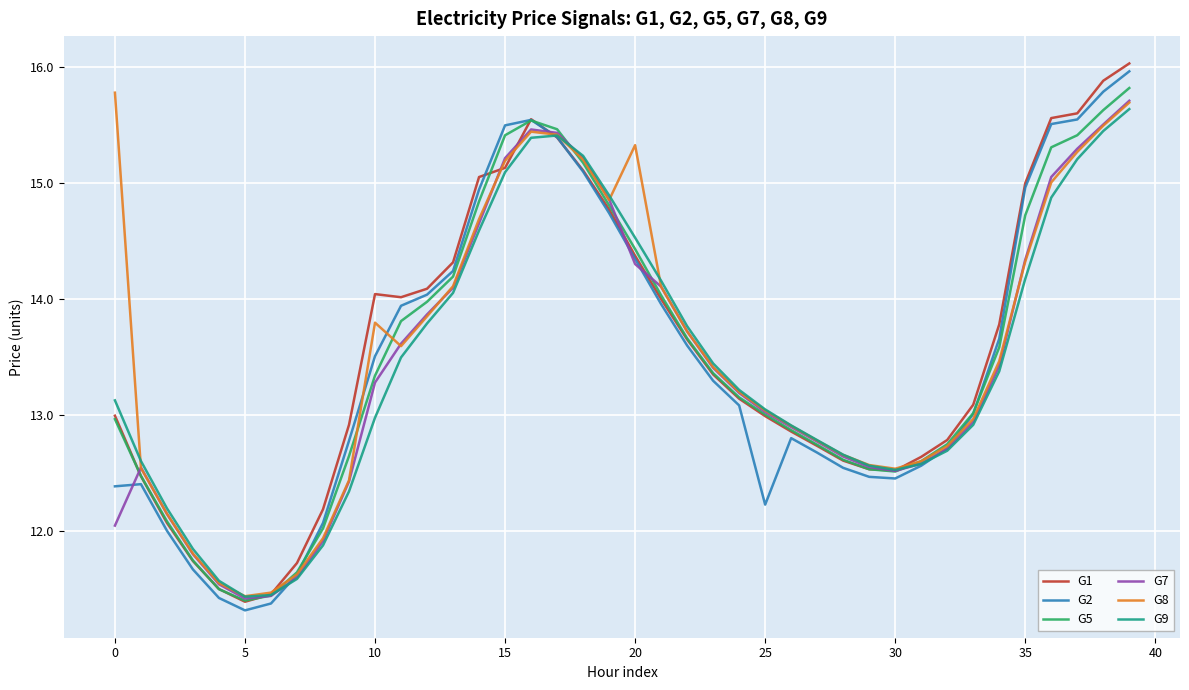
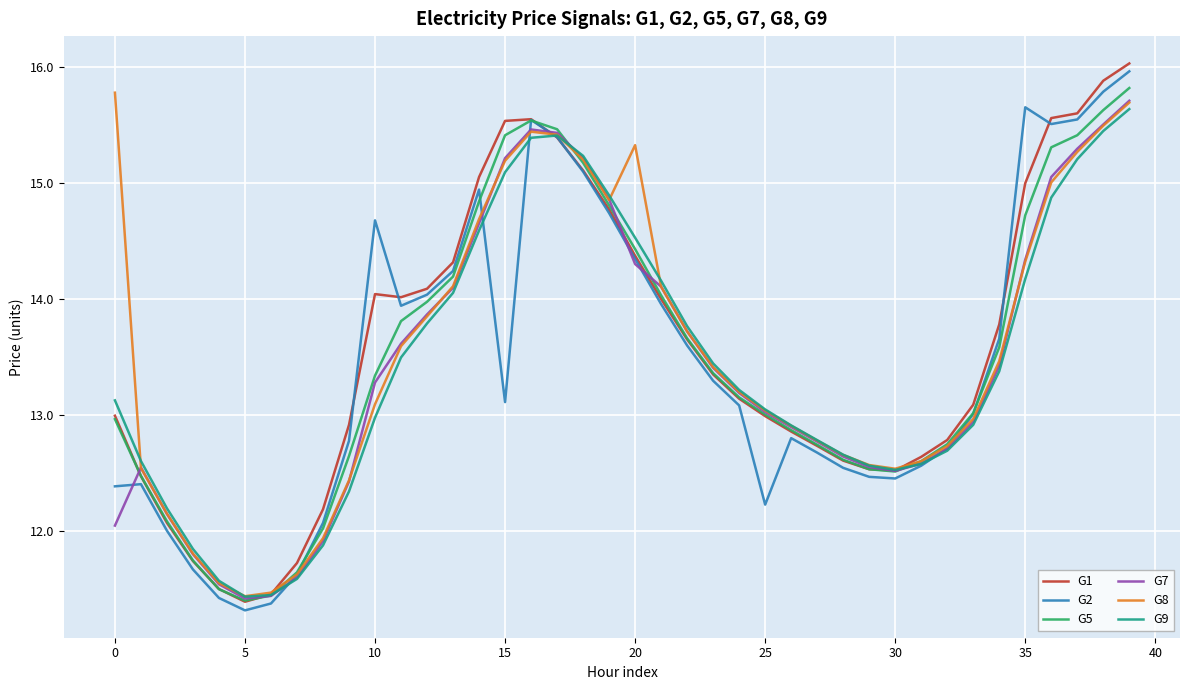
  {
    "G1": {
      "0": 12.99,
      "10": 14.04,
-     "15": 15.13,
+     "15": 15.53,
      "20": 14.37,
      "35": 15.00
    },
    "G2": {
      "0": 12.38,
      "5": 11.31,
-     "10": 13.51,
-     "15": 15.49,
+     "10": 14.68,
+     "15": 13.11,
      "20": 14.34,
      "25": 12.23,
      "30": 12.45,
-     "35": 14.96
+     "35": 15.65
    },
    "G7": {
      "0": 12.05,
      "10": 13.28,
      "15": 15.21,
      "20": 14.30
    },
    "G8": {
      "0": 15.78,
-     "10": 13.79,
+     "10": 13.09,
      "15": 15.19,
      "20": 15.32
    }
  }
